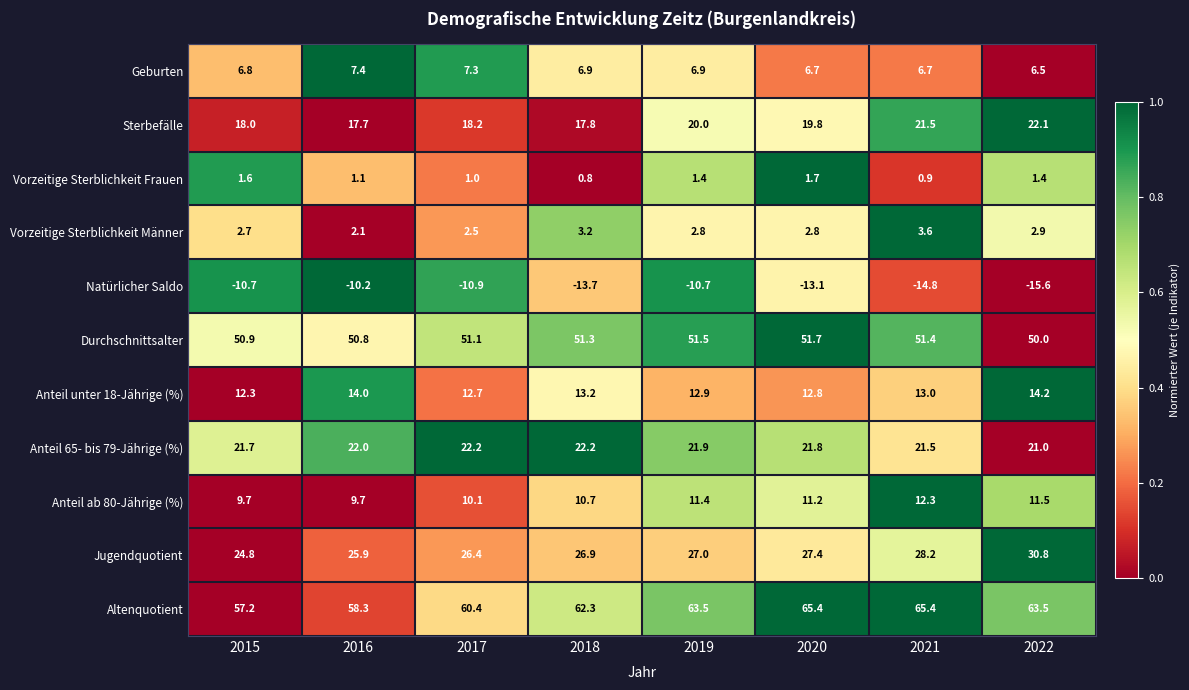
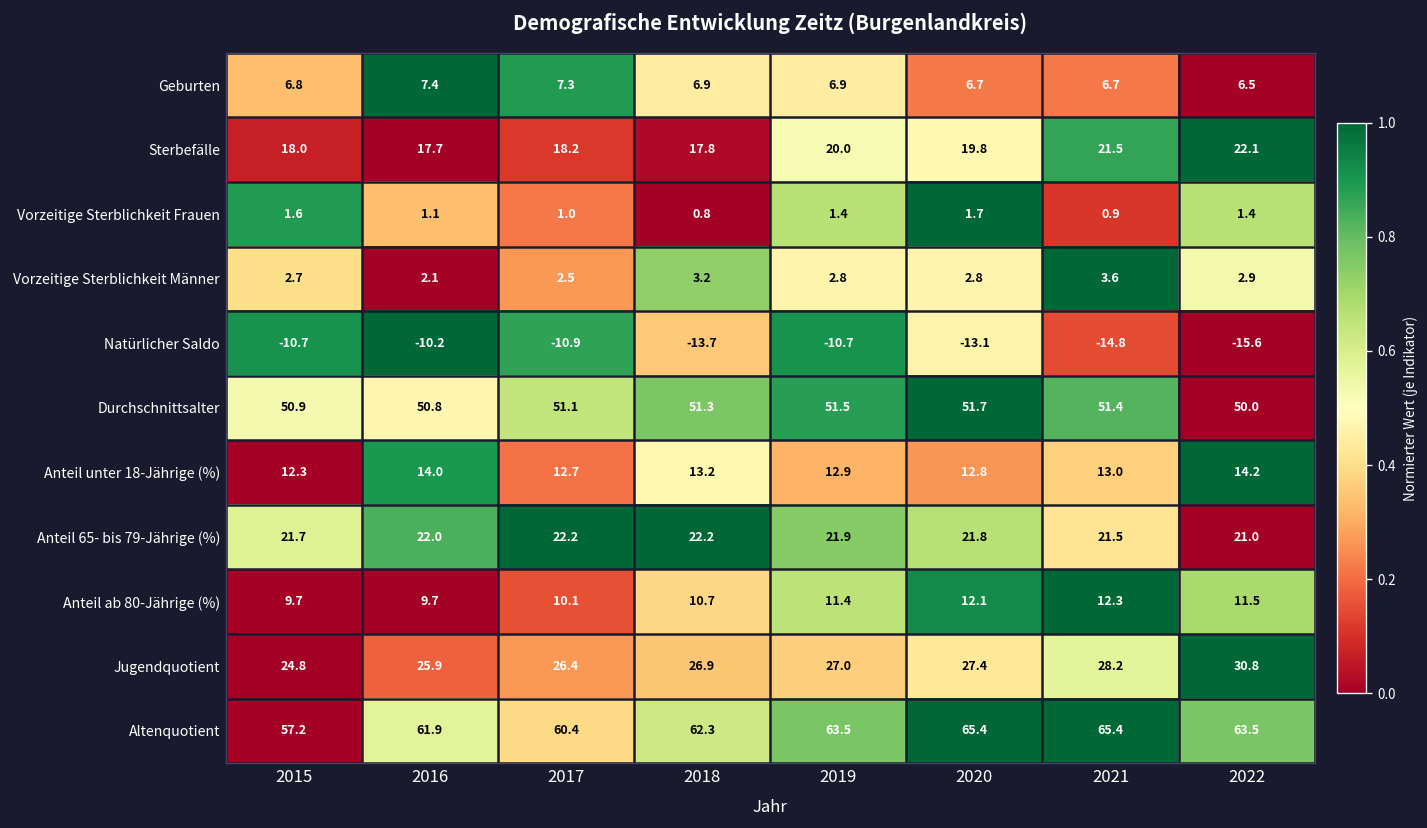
  {
    "Geburten": {
      "2015": 6.8,
      "2016": 7.4,
      "2017": 7.3,
      "2018": 6.9,
      "2019": 6.9,
      "2020": 6.7,
      "2021": 6.7,
      "2022": 6.5
    },
    "Sterbefälle": {
      "2015": 18.0,
      "2016": 17.7,
      "2017": 18.2,
      "2018": 17.8,
      "2019": 20.0,
      "2020": 19.8,
      "2021": 21.5,
      "2022": 22.1
    },
    "Vorzeitige Sterblichkeit Frauen": {
      "2015": 1.6,
      "2016": 1.1,
      "2017": 1.0,
      "2018": 0.8,
      "2019": 1.4,
      "2020": 1.7,
      "2021": 0.9,
      "2022": 1.4
    },
    "Vorzeitige Sterblichkeit Männer": {
      "2015": 2.7,
      "2016": 2.1,
      "2017": 2.5,
      "2018": 3.2,
      "2019": 2.8,
      "2020": 2.8,
      "2021": 3.6,
      "2022": 2.9
    },
    "Natürlicher Saldo": {
      "2015": -10.7,
      "2016": -10.2,
      "2017": -10.9,
      "2018": -13.7,
      "2019": -10.7,
      "2020": -13.1,
      "2021": -14.8,
      "2022": -15.6
    },
    "Durchschnittsalter": {
      "2015": 50.9,
      "2016": 50.8,
      "2017": 51.1,
      "2018": 51.3,
      "2019": 51.5,
      "2020": 51.7,
      "2021": 51.4,
      "2022": 50.0
    },
    "Anteil unter 18-Jährige (%)": {
      "2015": 12.3,
      "2016": 14.0,
      "2017": 12.7,
      "2018": 13.2,
      "2019": 12.9,
      "2020": 12.8,
      "2021": 13.0,
      "2022": 14.2
    },
    "Anteil 65- bis 79-Jährige (%)": {
      "2015": 21.7,
      "2016": 22.0,
      "2017": 22.2,
      "2018": 22.2,
      "2019": 21.9,
      "2020": 21.8,
      "2021": 21.5,
      "2022": 21.0
    },
    "Anteil ab 80-Jährige (%)": {
      "2015": 9.7,
      "2016": 9.7,
      "2017": 10.1,
      "2018": 10.7,
      "2019": 11.4,
-     "2020": 11.2,
+     "2020": 12.1,
      "2021": 12.3,
      "2022": 11.5
    },
    "Jugendquotient": {
      "2015": 24.8,
      "2016": 25.9,
      "2017": 26.4,
      "2018": 26.9,
      "2019": 27.0,
      "2020": 27.4,
      "2021": 28.2,
      "2022": 30.8
    },
    "Altenquotient": {
      "2015": 57.2,
-     "2016": 58.3,
+     "2016": 61.9,
      "2017": 60.4,
      "2018": 62.3,
      "2019": 63.5,
      "2020": 65.4,
      "2021": 65.4,
      "2022": 63.5
    }
  }
